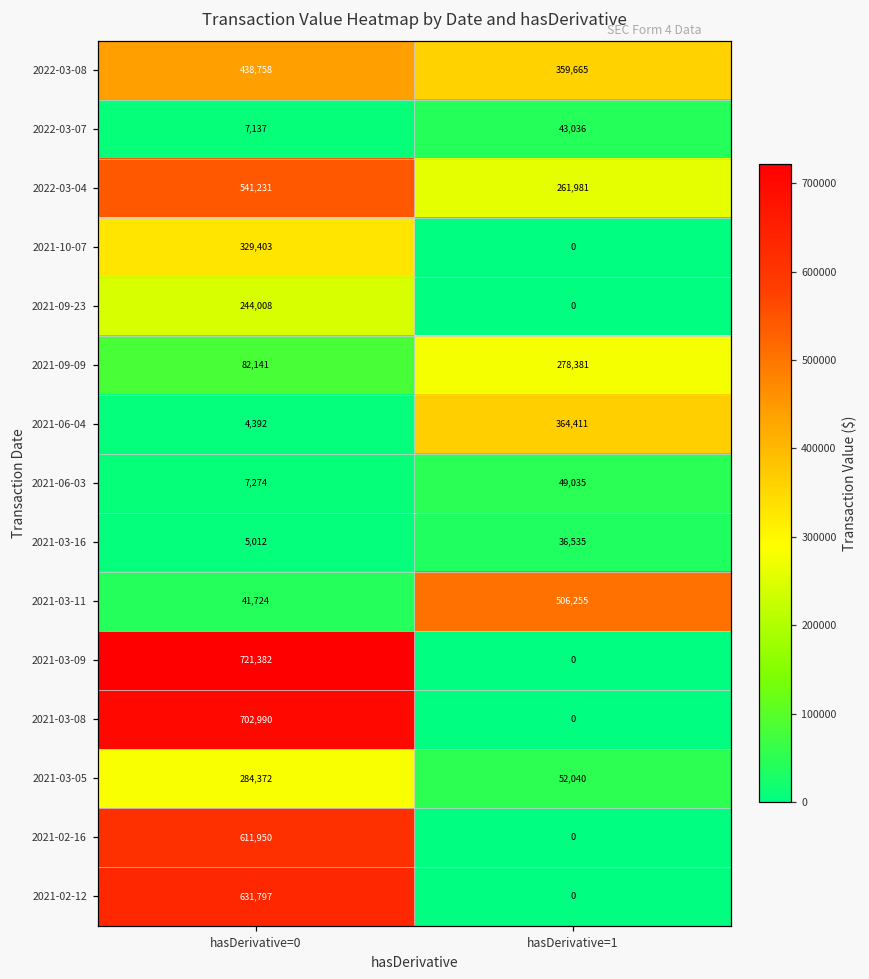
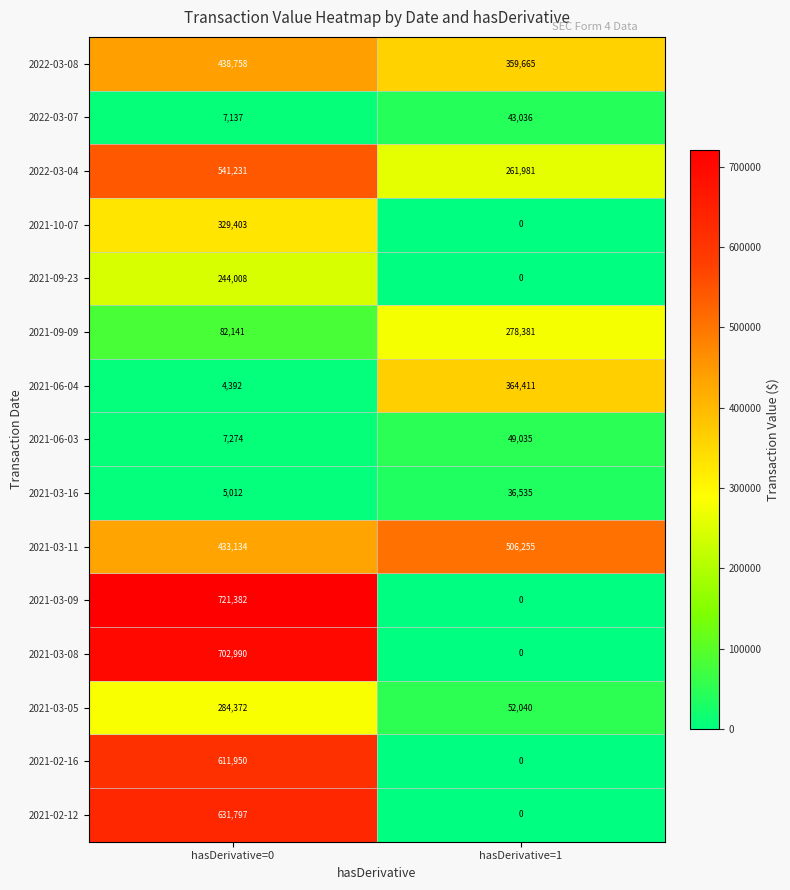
  {
    "2022-03-08": {
      "hasDerivative=0": "438,758",
      "hasDerivative=1": "359,665"
    },
    "2022-03-07": {
      "hasDerivative=0": "7,137",
      "hasDerivative=1": "43,036"
    },
    "2022-03-04": {
      "hasDerivative=0": "541,231",
      "hasDerivative=1": "261,981"
    },
    "2021-10-07": {
      "hasDerivative=0": "329,403",
      "hasDerivative=1": "0"
    },
    "2021-09-23": {
      "hasDerivative=0": "244,008",
      "hasDerivative=1": "0"
    },
    "2021-09-09": {
      "hasDerivative=0": "82,141",
      "hasDerivative=1": "278,381"
    },
    "2021-06-04": {
      "hasDerivative=0": "4,392",
      "hasDerivative=1": "364,411"
    },
    "2021-06-03": {
      "hasDerivative=0": "7,274",
      "hasDerivative=1": "49,035"
    },
    "2021-03-16": {
      "hasDerivative=0": "5,012",
      "hasDerivative=1": "36,535"
    },
    "2021-03-11": {
-     "hasDerivative=0": "41,724",
+     "hasDerivative=0": "433,134",
      "hasDerivative=1": "506,255"
    },
    "2021-03-09": {
      "hasDerivative=0": "721,382",
      "hasDerivative=1": "0"
    },
    "2021-03-08": {
      "hasDerivative=0": "702,990",
      "hasDerivative=1": "0"
    },
    "2021-03-05": {
      "hasDerivative=0": "284,372",
      "hasDerivative=1": "52,040"
    },
    "2021-02-16": {
      "hasDerivative=0": "611,950",
      "hasDerivative=1": "0"
    },
    "2021-02-12": {
      "hasDerivative=0": "631,797",
      "hasDerivative=1": "0"
    }
  }
